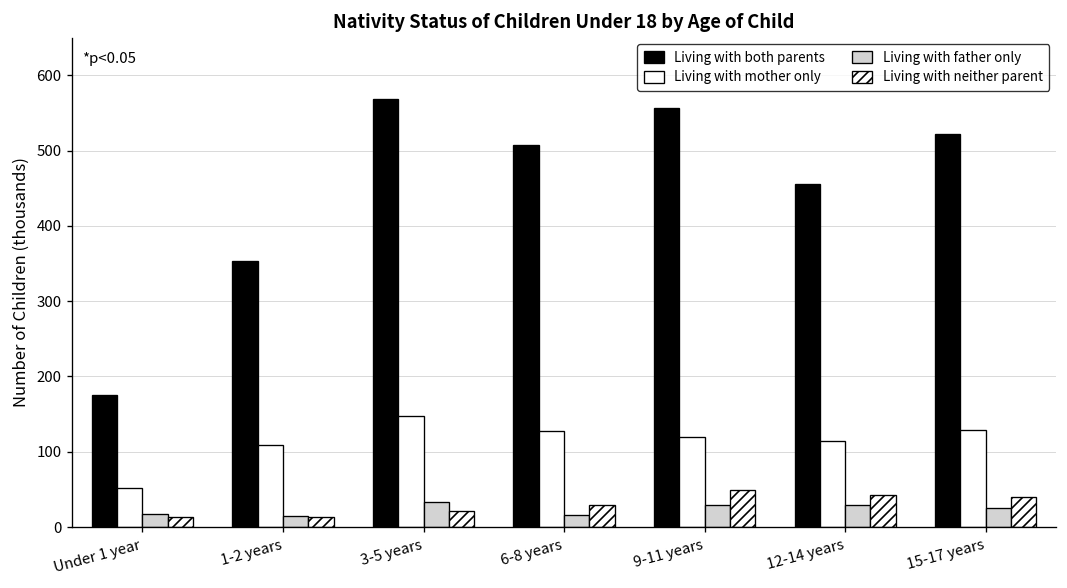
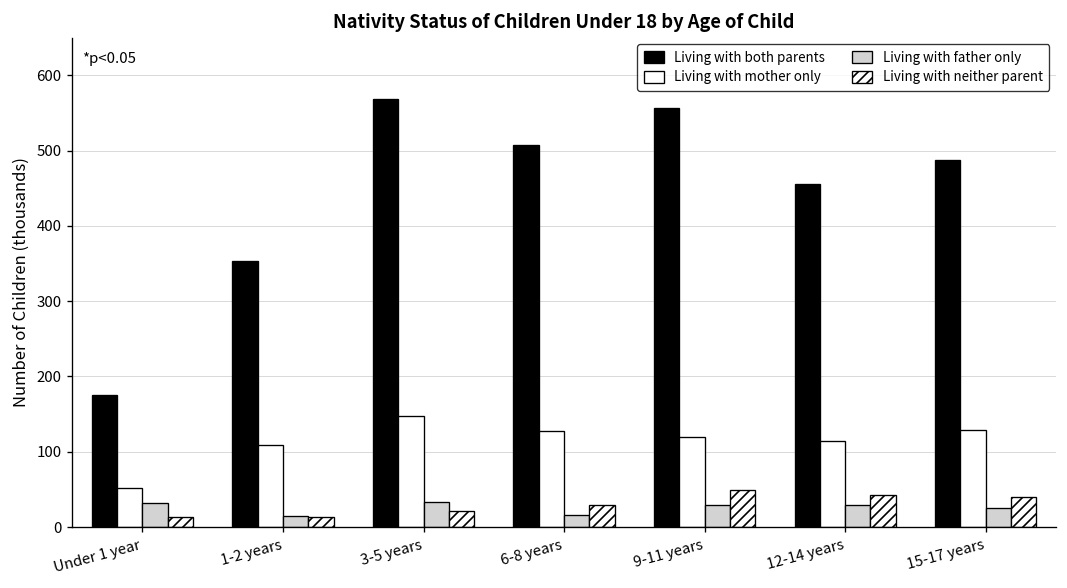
  {
    "Living with both parents": {
      "Under 1 year": 180,
      "1-2 years": 350,
      "3-5 years": 570,
      "6-8 years": 510,
      "9-11 years": 560,
      "12-14 years": 460,
-     "15-17 years": 520
+     "15-17 years": 490
    },
    "Living with father only": {
-     "Under 1 year": 20,
+     "Under 1 year": 30,
      "1-2 years": 20,
      "3-5 years": 30,
      "6-8 years": 20,
      "9-11 years": 30,
      "12-14 years": 30,
      "15-17 years": 30
    }
  }
